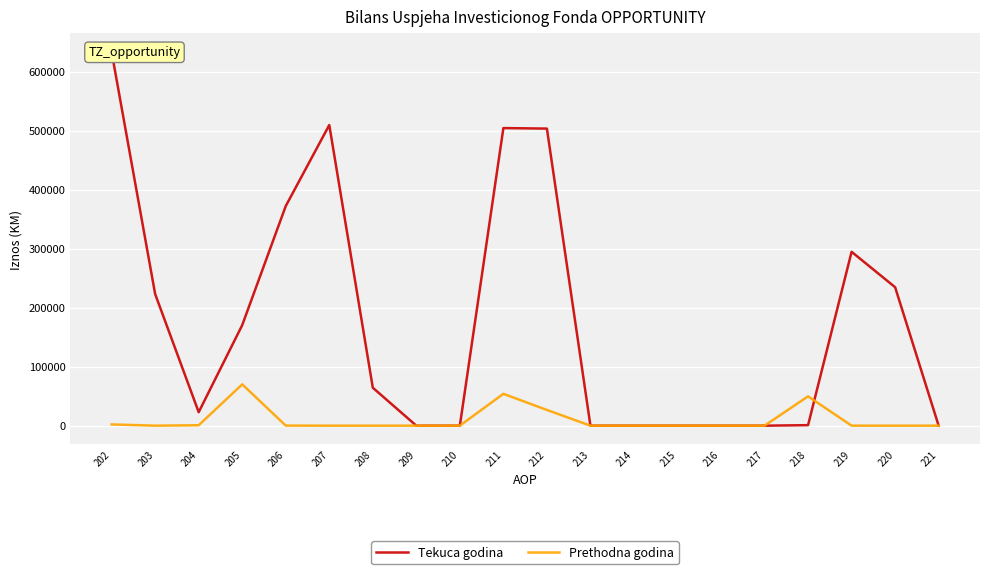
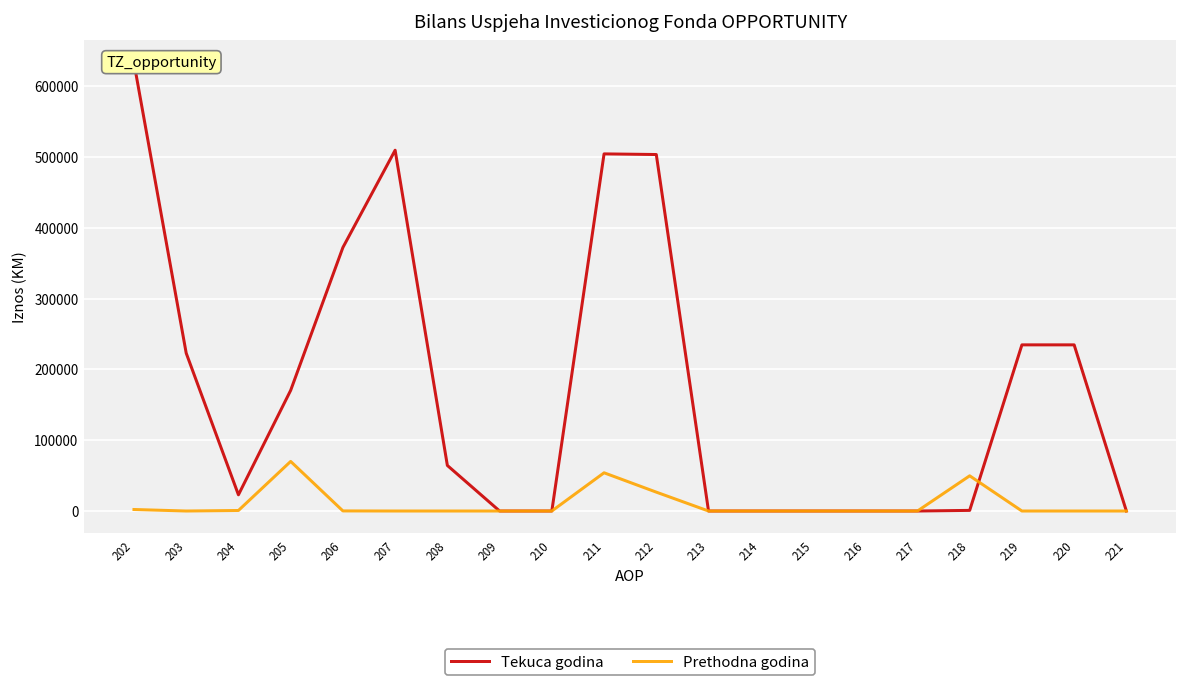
  {
    "Tekuca godina": {
      "203": 220000,
      "204": 20000,
      "205": 170000,
      "206": 370000,
      "207": 510000,
      "208": 60000,
      "211": 500000,
      "212": 500000,
      "218": 0,
-     "219": 290000,
+     "219": 230000,
      "220": 230000
    },
    "Prethodna godina": {
      "202": 0,
      "203": 0,
      "204": 0,
      "205": 70000,
      "206": 0,
      "207": 0,
      "208": 0,
      "211": 50000,
      "212": 30000,
      "218": 50000,
      "219": 0,
      "220": 0
    }
  }
